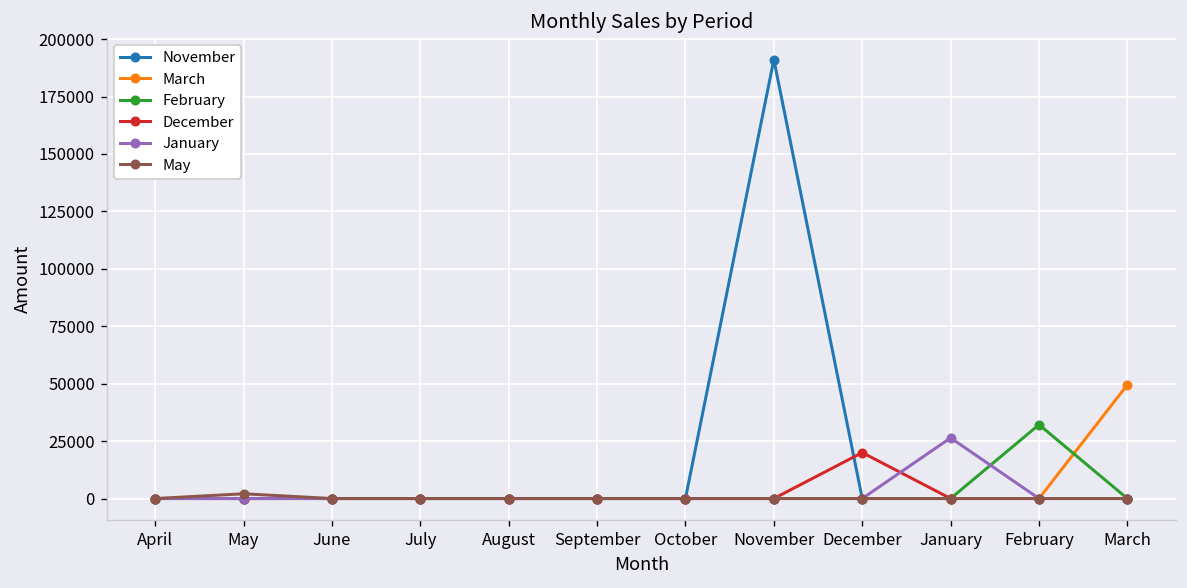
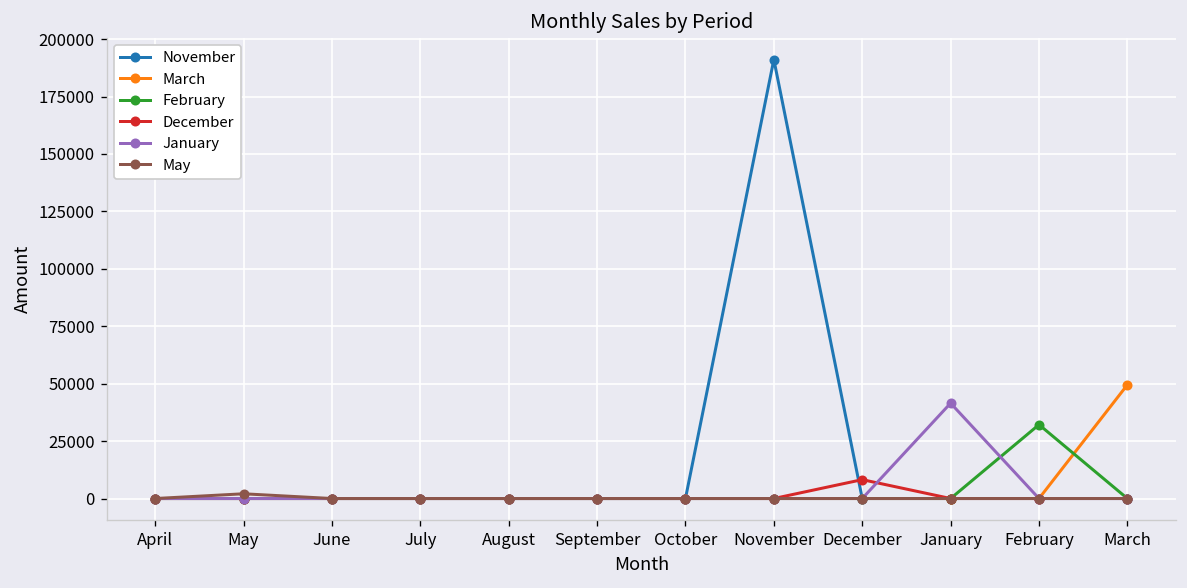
  {
    "November": {
      "November": 191000
    },
    "March": {
      "March": 50000
    },
    "February": {
      "February": 32000
    },
    "December": {
-     "December": 20000
+     "December": 8000
    },
    "January": {
-     "January": 26000
+     "January": 42000
    },
    "May": {
      "May": 2000
    }
  }
